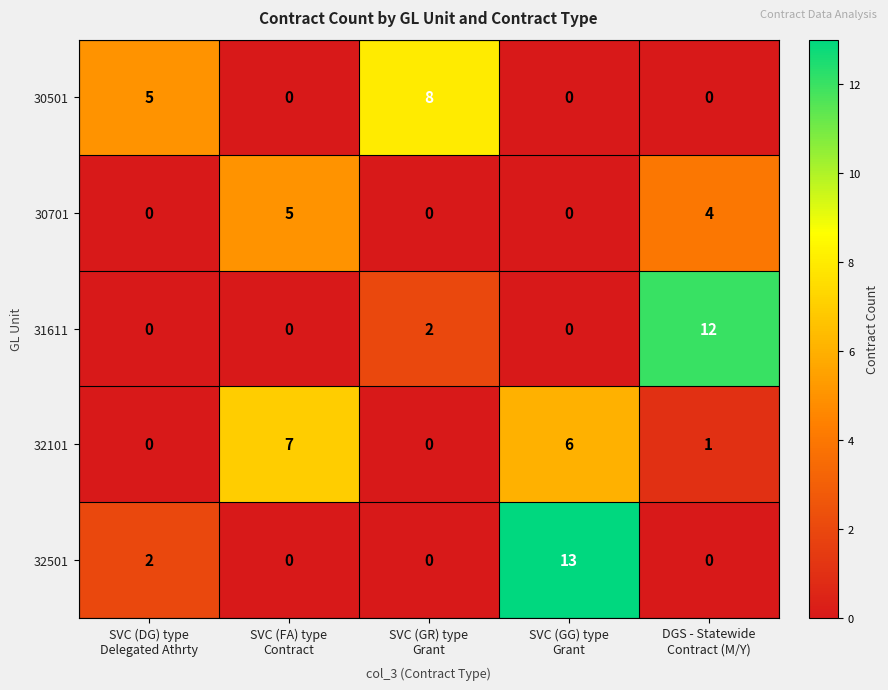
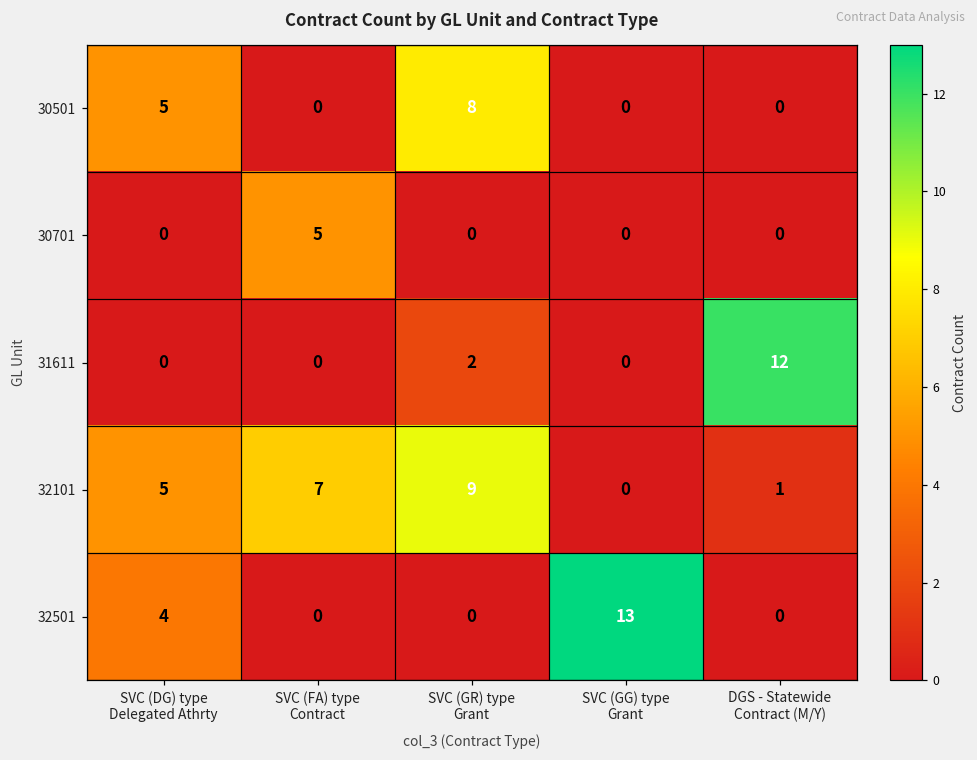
  {
    "30501": {
      "SVC (DG) type Delegated Athrty": 5,
      "SVC (FA) type Contract": 0,
      "SVC (GR) type Grant": 8,
      "SVC (GG) type Grant": 0,
      "DGS - Statewide Contract (M/Y)": 0
    },
    "30701": {
      "SVC (DG) type Delegated Athrty": 0,
      "SVC (FA) type Contract": 5,
      "SVC (GR) type Grant": 0,
      "SVC (GG) type Grant": 0,
-     "DGS - Statewide Contract (M/Y)": 4
+     "DGS - Statewide Contract (M/Y)": 0
    },
    "31611": {
      "SVC (DG) type Delegated Athrty": 0,
      "SVC (FA) type Contract": 0,
      "SVC (GR) type Grant": 2,
      "SVC (GG) type Grant": 0,
      "DGS - Statewide Contract (M/Y)": 12
    },
    "32101": {
-     "SVC (DG) type Delegated Athrty": 0,
+     "SVC (DG) type Delegated Athrty": 5,
      "SVC (FA) type Contract": 7,
-     "SVC (GR) type Grant": 0,
-     "SVC (GG) type Grant": 6,
+     "SVC (GR) type Grant": 9,
+     "SVC (GG) type Grant": 0,
      "DGS - Statewide Contract (M/Y)": 1
    },
    "32501": {
-     "SVC (DG) type Delegated Athrty": 2,
+     "SVC (DG) type Delegated Athrty": 4,
      "SVC (FA) type Contract": 0,
      "SVC (GR) type Grant": 0,
      "SVC (GG) type Grant": 13,
      "DGS - Statewide Contract (M/Y)": 0
    }
  }
